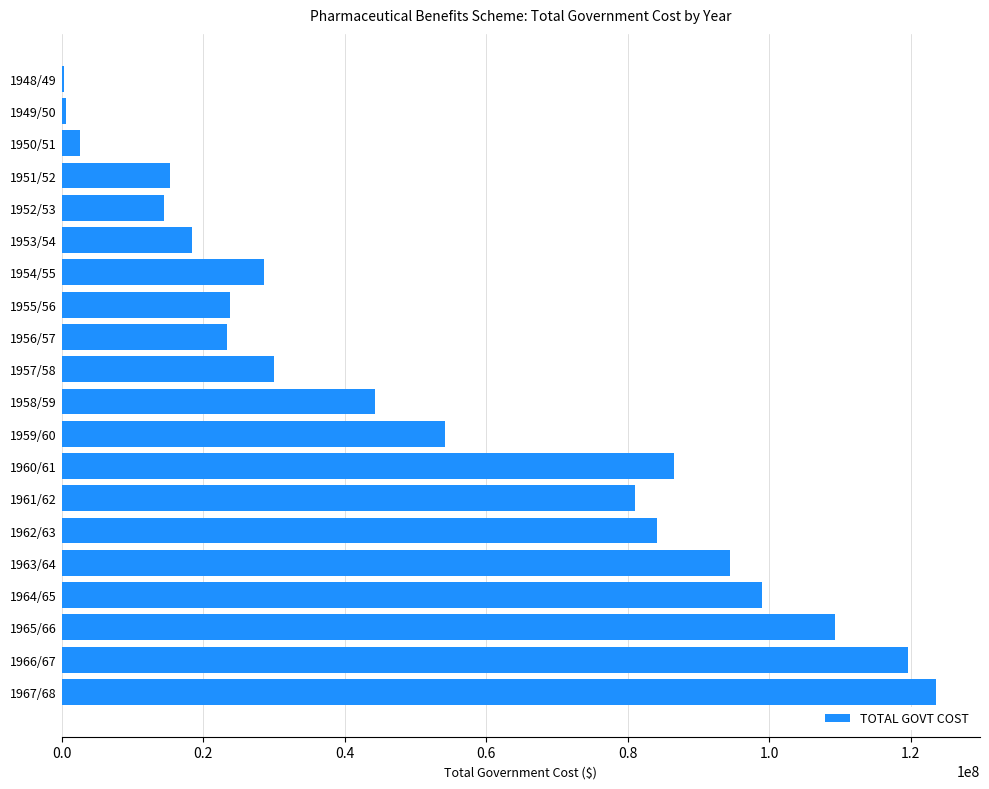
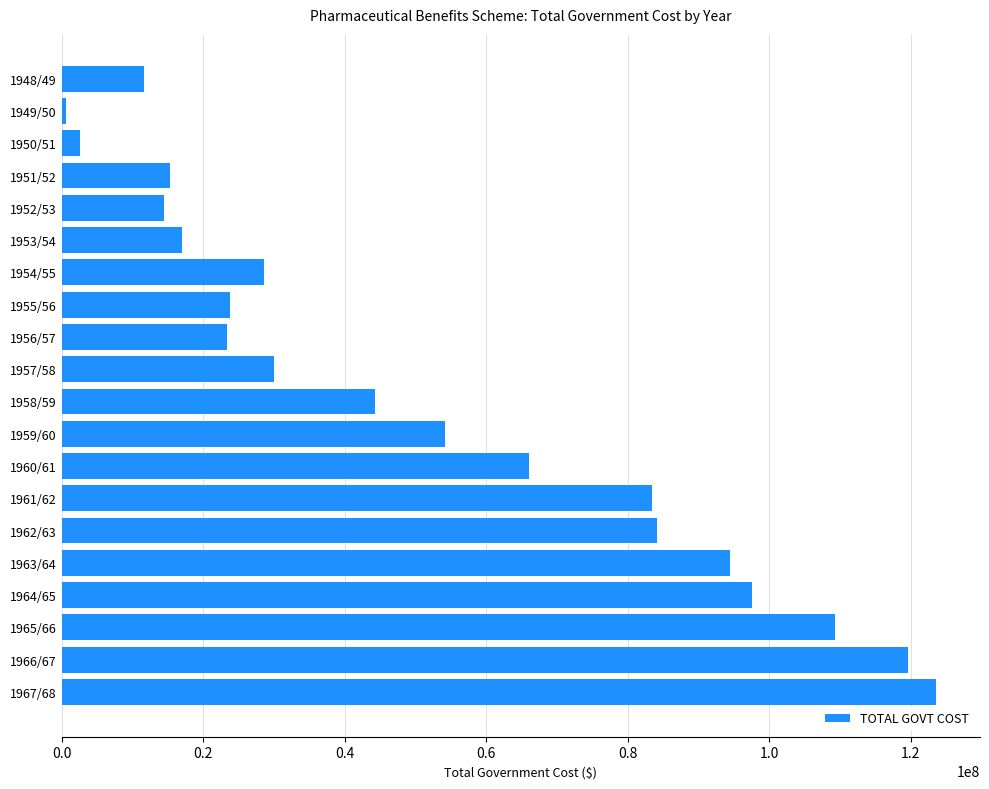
  {
-   "1948/49": 0,
+   "1948/49": 12000000,
    "1949/50": 1000000,
    "1950/51": 3000000,
    "1951/52": 15000000,
    "1952/53": 14000000,
-   "1953/54": 18000000,
+   "1953/54": 17000000,
    "1954/55": 29000000,
    "1955/56": 24000000,
    "1956/57": 23000000,
    "1957/58": 30000000,
    "1958/59": 44000000,
    "1959/60": 54000000,
-   "1960/61": 87000000,
-   "1961/62": 81000000,
+   "1960/61": 66000000,
+   "1961/62": 83000000,
    "1962/63": 84000000,
    "1963/64": 94000000,
-   "1964/65": 99000000,
+   "1964/65": 98000000,
    "1965/66": 109000000,
    "1966/67": 120000000,
    "1967/68": 124000000
  }
